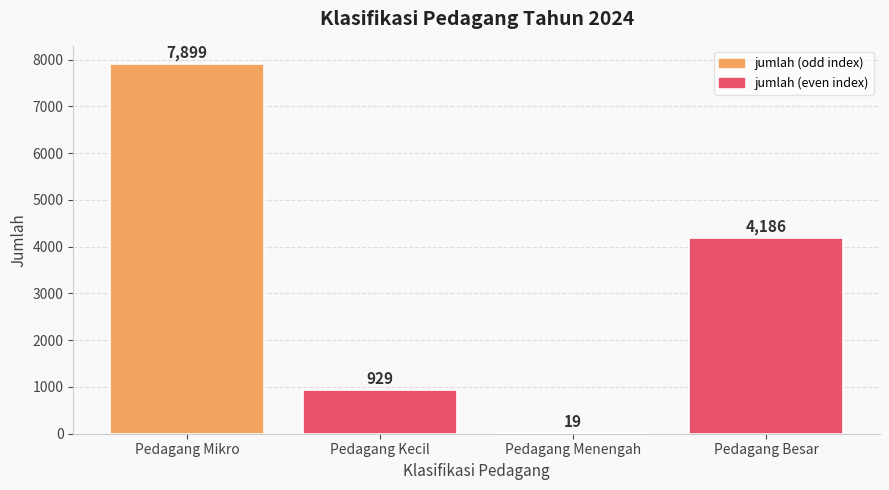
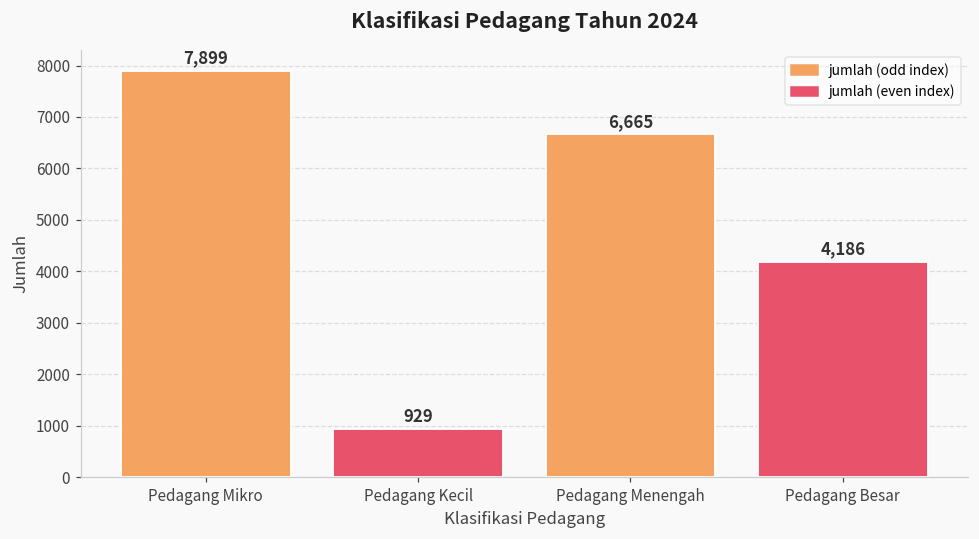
  {
    "Pedagang Mikro": "7,899",
    "Pedagang Kecil": "929",
-   "Pedagang Menengah": "19",
+   "Pedagang Menengah": "6,665",
    "Pedagang Besar": "4,186"
  }
